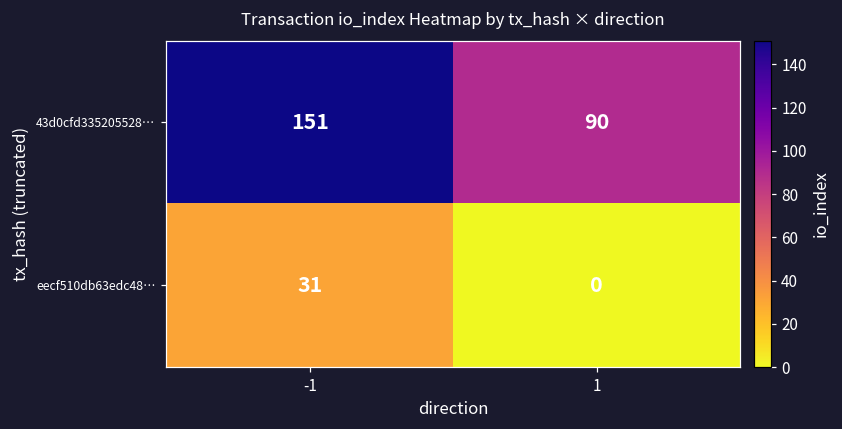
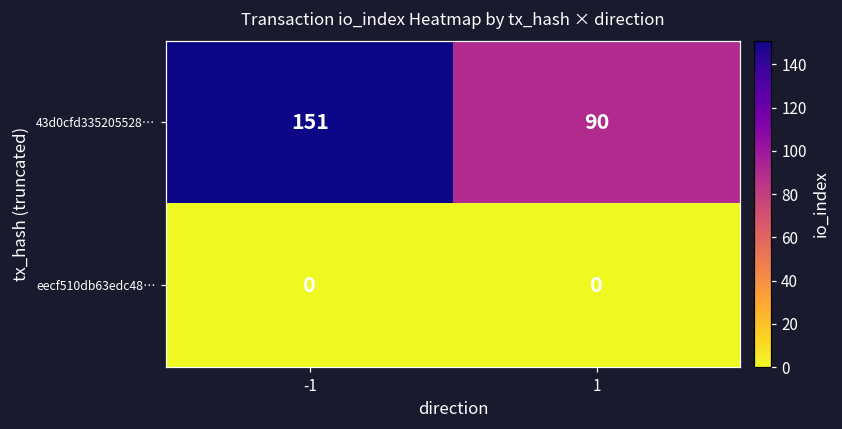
  {
    "43d0cfd335205528…": {
      "-1": 151,
      "1": 90
    },
    "eecf510db63edc48…": {
-     "-1": 31,
+     "-1": 0,
      "1": 0
    }
  }
